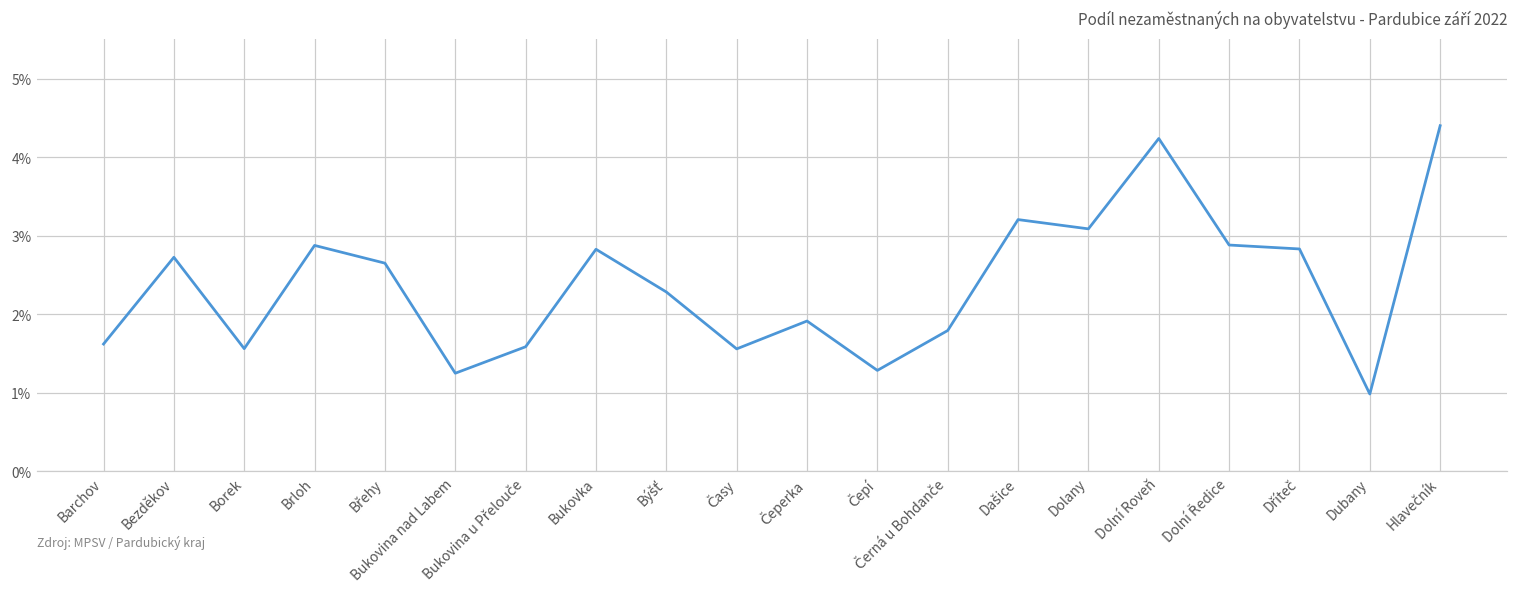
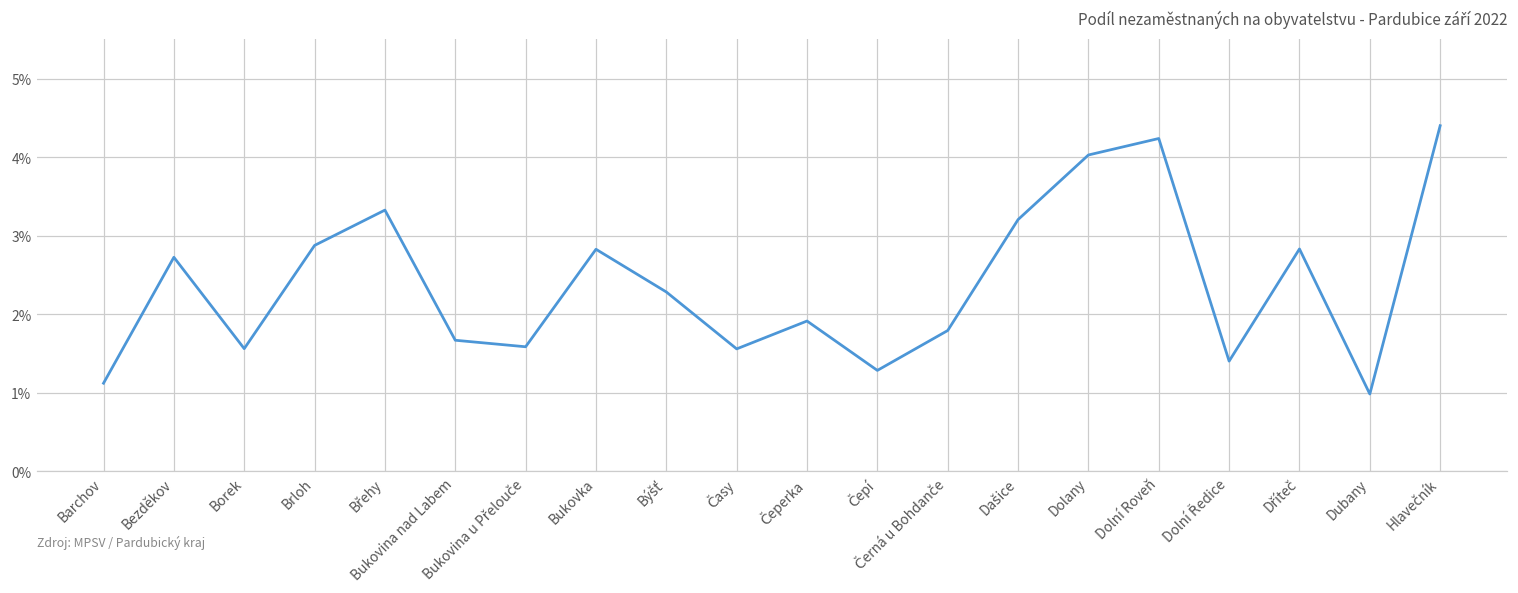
  {
-   "Barchov": "1.6%",
+   "Barchov": "1.1%",
    "Bezděkov": "2.7%",
    "Borek": "1.6%",
    "Brloh": "2.9%",
-   "Břehy": "2.7%",
-   "Bukovina nad Labem": "1.3%",
+   "Břehy": "3.3%",
+   "Bukovina nad Labem": "1.7%",
    "Bukovina u Přelouče": "1.6%",
    "Bukovka": "2.8%",
    "Býšť": "2.3%",
    "Časy": "1.6%",
    "Čeperka": "1.9%",
    "Čepí": "1.3%",
    "Černá u Bohdanče": "1.8%",
    "Dašice": "3.2%",
-   "Dolany": "3.1%",
+   "Dolany": "4.0%",
    "Dolní Roveň": "4.2%",
-   "Dolní Ředice": "2.9%",
+   "Dolní Ředice": "1.4%",
    "Dříteč": "2.8%",
    "Dubany": "1.0%",
    "Hlavečník": "4.4%"
  }
